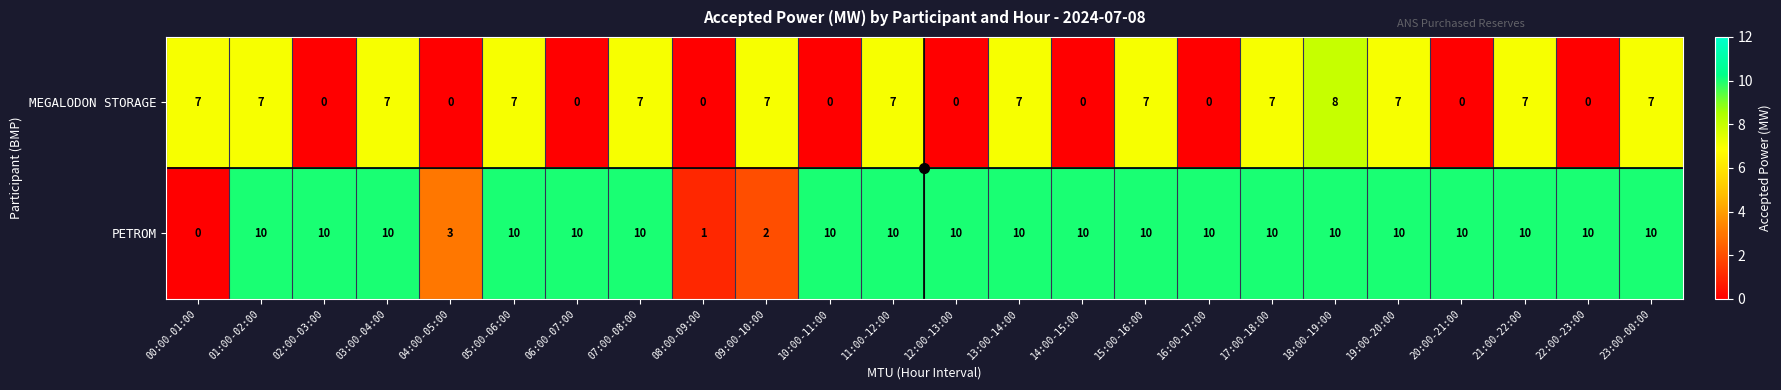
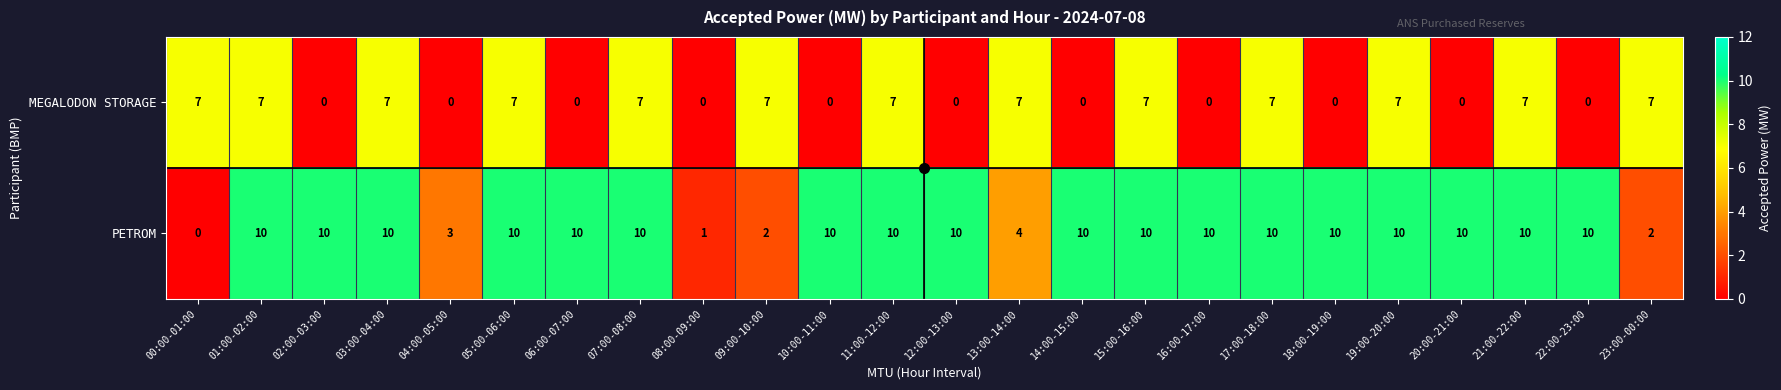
  {
    "MEGALODON STORAGE": {
      "00:00-01:00": 7,
      "01:00-02:00": 7,
      "02:00-03:00": 0,
      "03:00-04:00": 7,
      "04:00-05:00": 0,
      "05:00-06:00": 7,
      "06:00-07:00": 0,
      "07:00-08:00": 7,
      "08:00-09:00": 0,
      "09:00-10:00": 7,
      "10:00-11:00": 0,
      "11:00-12:00": 7,
      "12:00-13:00": 0,
      "13:00-14:00": 7,
      "14:00-15:00": 0,
      "15:00-16:00": 7,
      "16:00-17:00": 0,
      "17:00-18:00": 7,
-     "18:00-19:00": 8,
+     "18:00-19:00": 0,
      "19:00-20:00": 7,
      "20:00-21:00": 0,
      "21:00-22:00": 7,
      "22:00-23:00": 0,
      "23:00-00:00": 7
    },
    "PETROM": {
      "00:00-01:00": 0,
      "01:00-02:00": 10,
      "02:00-03:00": 10,
      "03:00-04:00": 10,
      "04:00-05:00": 3,
      "05:00-06:00": 10,
      "06:00-07:00": 10,
      "07:00-08:00": 10,
      "08:00-09:00": 1,
      "09:00-10:00": 2,
      "10:00-11:00": 10,
      "11:00-12:00": 10,
      "12:00-13:00": 10,
-     "13:00-14:00": 10,
+     "13:00-14:00": 4,
      "14:00-15:00": 10,
      "15:00-16:00": 10,
      "16:00-17:00": 10,
      "17:00-18:00": 10,
      "18:00-19:00": 10,
      "19:00-20:00": 10,
      "20:00-21:00": 10,
      "21:00-22:00": 10,
      "22:00-23:00": 10,
-     "23:00-00:00": 10
+     "23:00-00:00": 2
    }
  }
